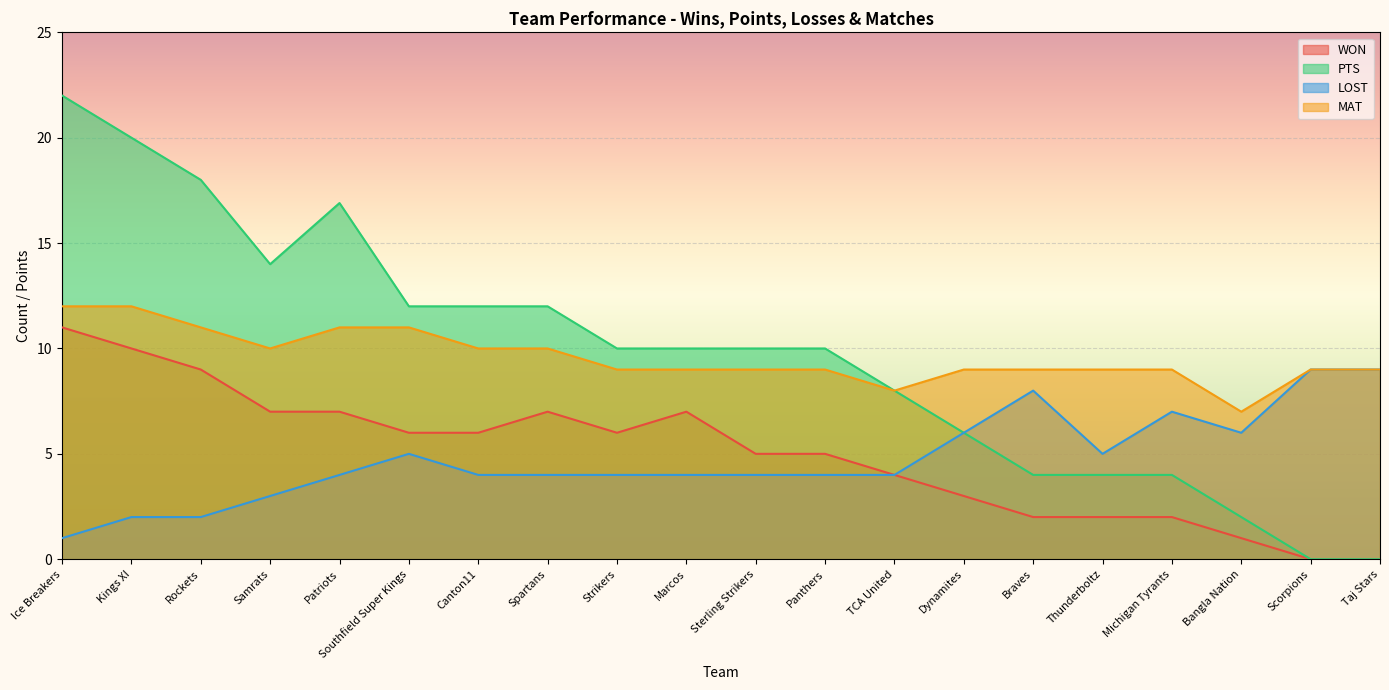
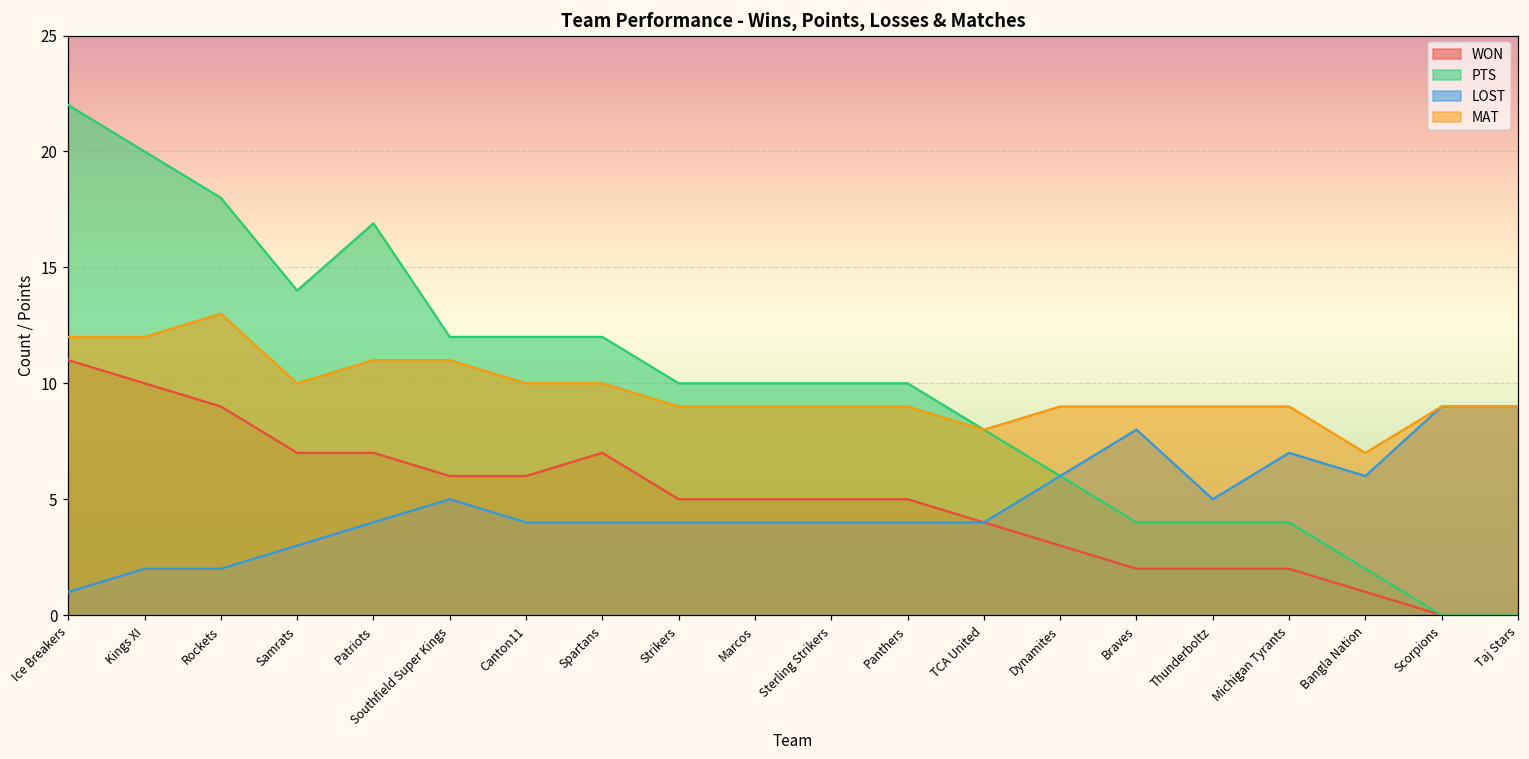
  {
    "WON": {
      "Ice Breakers": 11,
      "Kings XI": 10,
      "Rockets": 9,
      "Samrats": 7,
      "Patriots": 7,
      "Southfield Super Kings": 6,
      "Canton11": 6,
      "Spartans": 7,
-     "Strikers": 6,
-     "Marcos": 7,
+     "Strikers": 5,
+     "Marcos": 5,
      "Sterling Strikers": 5,
      "Panthers": 5,
      "Dynamites": 3,
      "Braves": 2,
      "Thunderboltz": 2,
      "Michigan Tyrants": 2,
      "Bangla Nation": 1
    },
    "PTS": {
      "Ice Breakers": 22,
      "Kings XI": 20,
      "Rockets": 18,
      "Samrats": 14,
      "Patriots": 17,
      "Southfield Super Kings": 12,
      "Canton11": 12,
      "Spartans": 12,
      "Strikers": 10,
      "Marcos": 10,
      "Sterling Strikers": 10,
      "Panthers": 10,
      "Braves": 4,
      "Thunderboltz": 4,
      "Michigan Tyrants": 4,
      "Bangla Nation": 2
    },
    "LOST": {
      "Ice Breakers": 1,
      "Kings XI": 2,
      "Rockets": 2,
      "Samrats": 3,
      "Patriots": 4,
      "Southfield Super Kings": 5,
      "Canton11": 4,
      "Spartans": 4,
      "Strikers": 4,
      "Marcos": 4,
      "Sterling Strikers": 4,
      "Panthers": 4,
      "Braves": 8,
      "Thunderboltz": 5,
      "Michigan Tyrants": 7,
      "Bangla Nation": 6
    },
    "MAT": {
      "Ice Breakers": 12,
      "Kings XI": 12,
-     "Rockets": 11,
+     "Rockets": 13,
      "Samrats": 10,
      "Patriots": 11,
      "Southfield Super Kings": 11,
      "Canton11": 10,
      "Spartans": 10,
      "Strikers": 9,
      "Marcos": 9,
      "Sterling Strikers": 9,
      "Panthers": 9,
      "Dynamites": 9,
      "Braves": 9,
      "Thunderboltz": 9,
      "Michigan Tyrants": 9,
      "Bangla Nation": 7
    }
  }
